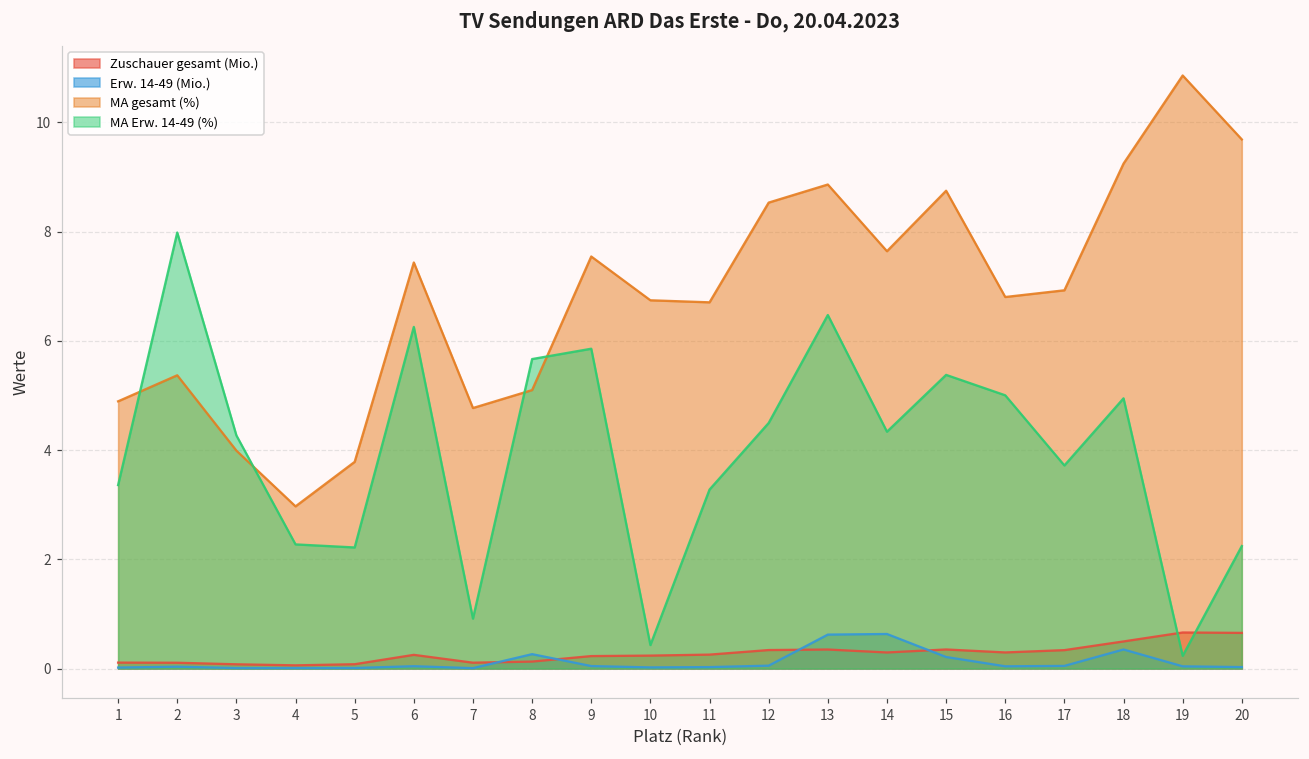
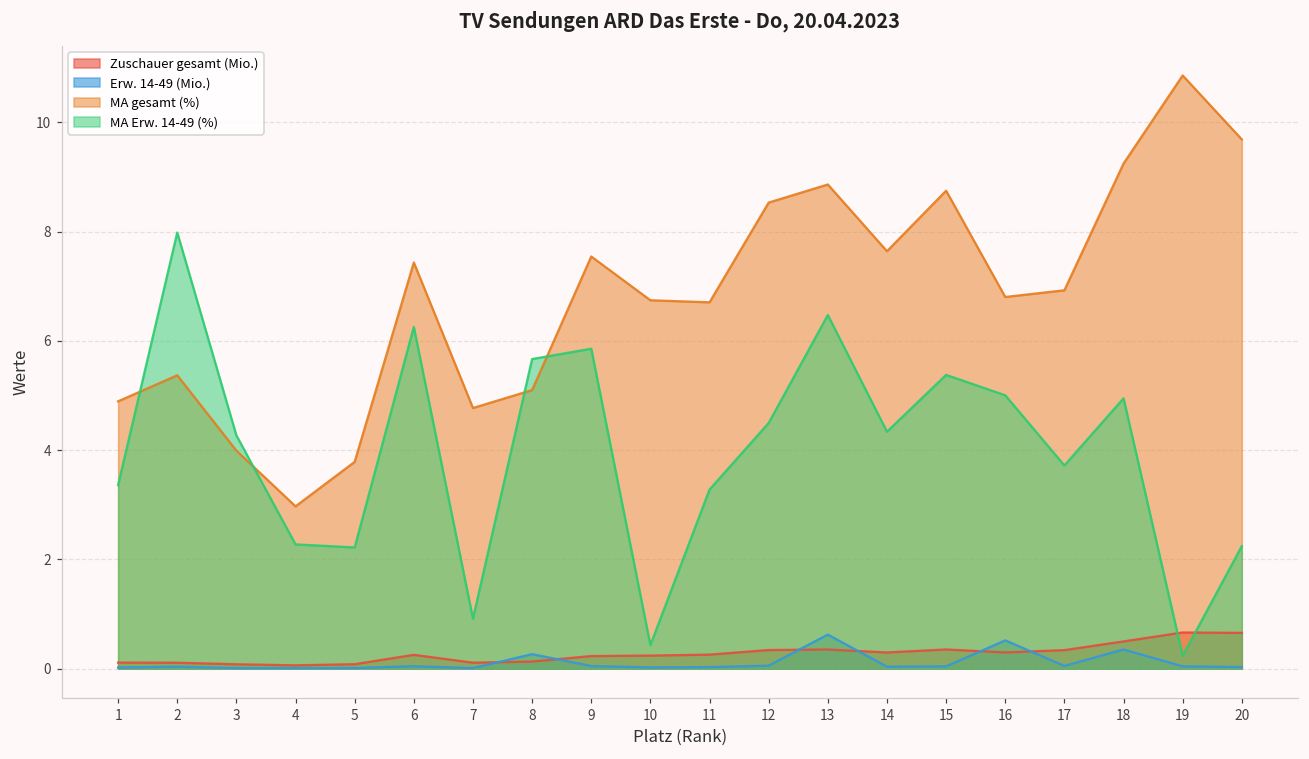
  {
    "Erw. 14-49 (Mio.)": {
      "1": 0.0,
      "2": 0.0,
      "3": 0.0,
      "5": 0.0,
      "6": 0.0,
      "7": 0.0,
      "8": 0.3,
      "9": 0.0,
      "10": 0.0,
      "11": 0.0,
      "12": 0.1,
      "13": 0.6,
-     "14": 0.6,
-     "15": 0.2,
-     "16": 0.0,
+     "14": 0.0,
+     "15": 0.0,
+     "16": 0.5,
      "17": 0.0,
      "18": 0.3,
      "19": 0.0,
      "20": 0.0
    },
    "MA Erw. 14-49 (%)": {
      "1": 3.4,
      "2": 8.0,
      "3": 4.3,
      "4": 2.3,
      "5": 2.2,
      "6": 6.3,
      "7": 0.9,
      "8": 5.7,
      "9": 5.9,
      "10": 0.4,
      "11": 3.3,
      "12": 4.5,
      "13": 6.5,
      "14": 4.3,
      "15": 5.4,
      "16": 5.0,
      "17": 3.7,
      "18": 4.9,
      "19": 0.2,
      "20": 2.2
    }
  }
